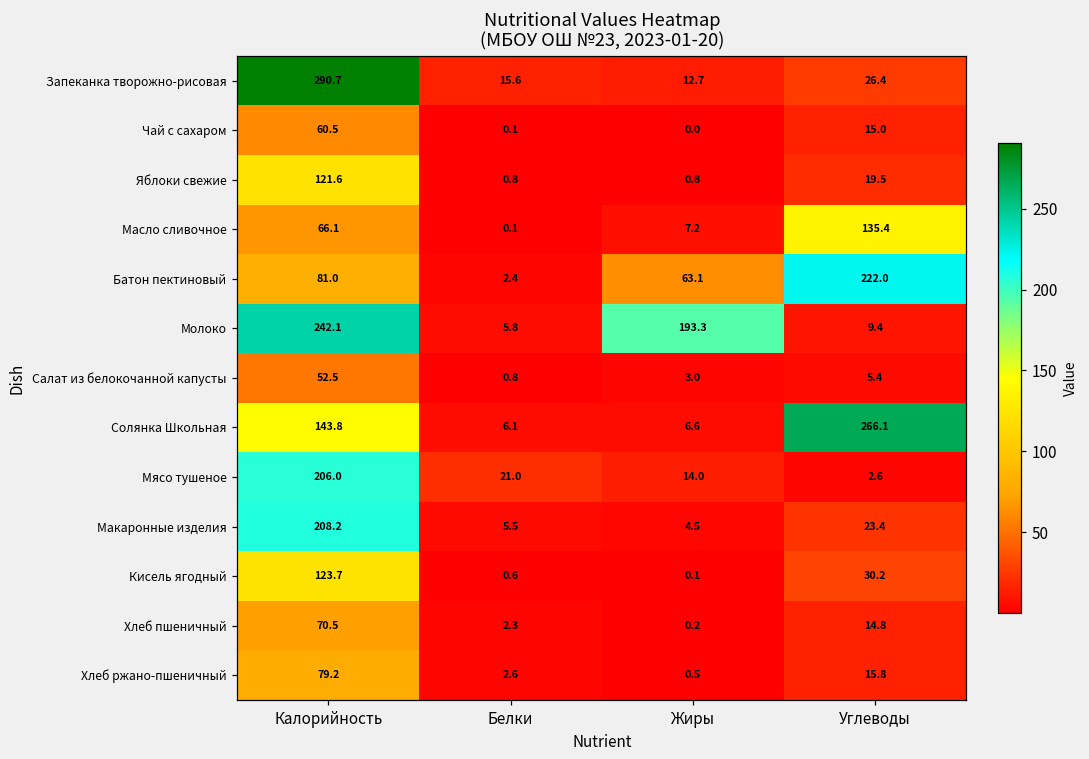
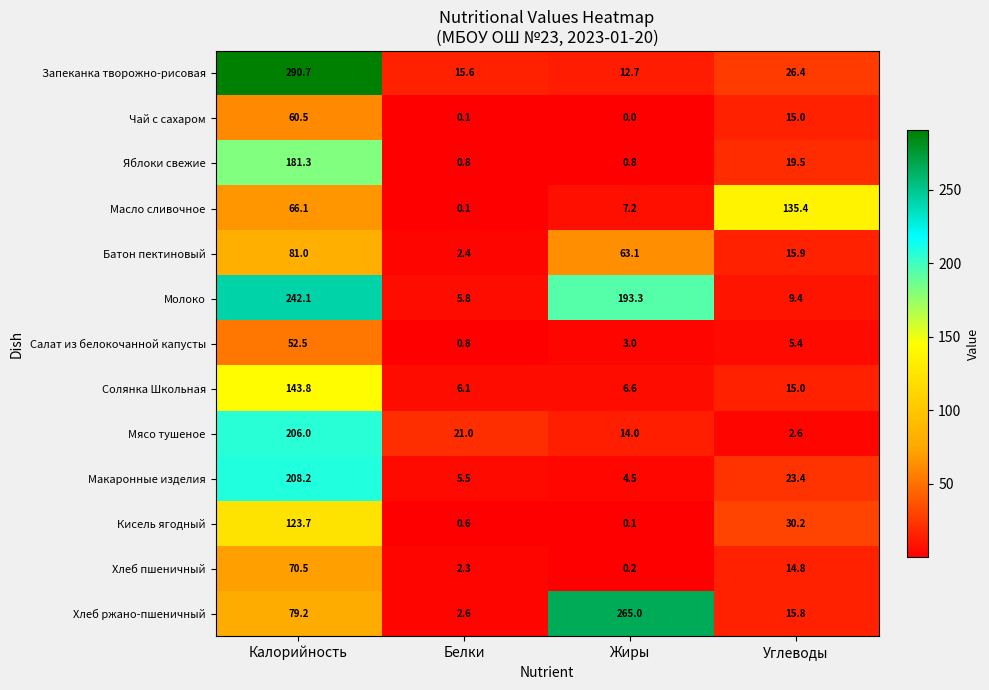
  {
    "Запеканка творожно-рисовая": {
      "Калорийность": 290.7,
      "Белки": 15.6,
      "Жиры": 12.7,
      "Углеводы": 26.4
    },
    "Чай с сахаром": {
      "Калорийность": 60.5,
      "Белки": 0.1,
      "Жиры": 0.0,
      "Углеводы": 15.0
    },
    "Яблоки свежие": {
-     "Калорийность": 121.6,
+     "Калорийность": 181.3,
      "Белки": 0.8,
      "Жиры": 0.8,
      "Углеводы": 19.5
    },
    "Масло сливочное": {
      "Калорийность": 66.1,
      "Белки": 0.1,
      "Жиры": 7.2,
      "Углеводы": 135.4
    },
    "Батон пектиновый": {
      "Калорийность": 81.0,
      "Белки": 2.4,
      "Жиры": 63.1,
-     "Углеводы": 222.0
+     "Углеводы": 15.9
    },
    "Молоко": {
      "Калорийность": 242.1,
      "Белки": 5.8,
      "Жиры": 193.3,
      "Углеводы": 9.4
    },
    "Салат из белокочанной капусты": {
      "Калорийность": 52.5,
      "Белки": 0.8,
      "Жиры": 3.0,
      "Углеводы": 5.4
    },
    "Солянка Школьная": {
      "Калорийность": 143.8,
      "Белки": 6.1,
      "Жиры": 6.6,
-     "Углеводы": 266.1
+     "Углеводы": 15.0
    },
    "Мясо тушеное": {
      "Калорийность": 206.0,
      "Белки": 21.0,
      "Жиры": 14.0,
      "Углеводы": 2.6
    },
    "Макаронные изделия": {
      "Калорийность": 208.2,
      "Белки": 5.5,
      "Жиры": 4.5,
      "Углеводы": 23.4
    },
    "Кисель ягодный": {
      "Калорийность": 123.7,
      "Белки": 0.6,
      "Жиры": 0.1,
      "Углеводы": 30.2
    },
    "Хлеб пшеничный": {
      "Калорийность": 70.5,
      "Белки": 2.3,
      "Жиры": 0.2,
      "Углеводы": 14.8
    },
    "Хлеб ржано-пшеничный": {
      "Калорийность": 79.2,
      "Белки": 2.6,
-     "Жиры": 0.5,
+     "Жиры": 265.0,
      "Углеводы": 15.8
    }
  }
